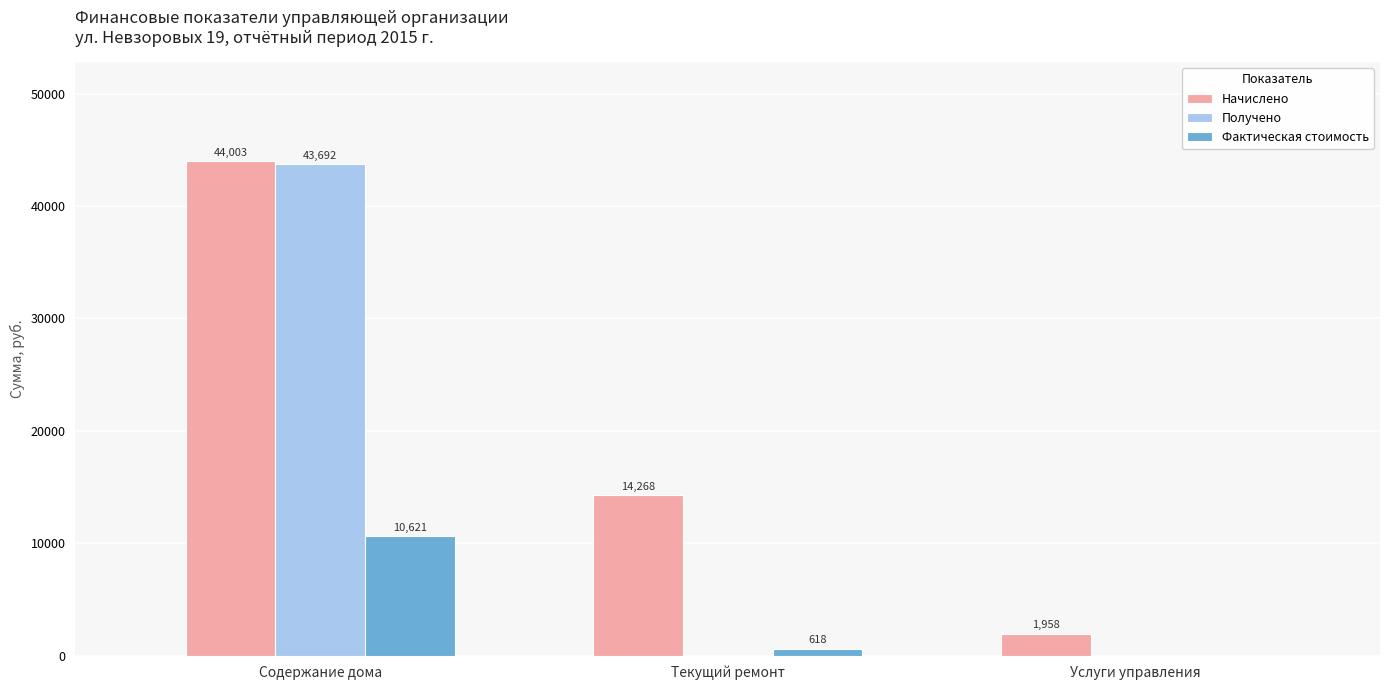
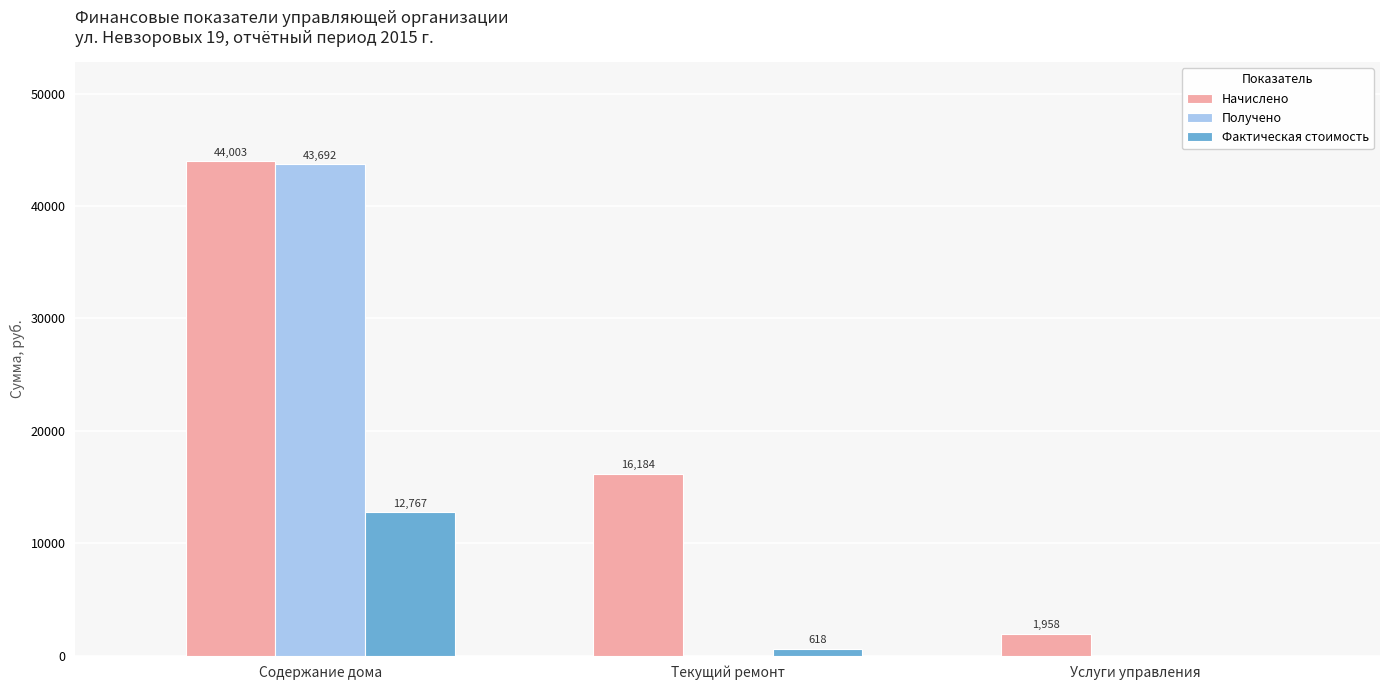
  {
    "Начислено": {
      "Содержание дома": "44,003",
-     "Текущий ремонт": "14,268",
+     "Текущий ремонт": "16,184",
      "Услуги управления": "1,958"
    },
    "Получено": {
      "Содержание дома": "43,692"
    },
    "Фактическая стоимость": {
-     "Содержание дома": "10,621",
+     "Содержание дома": "12,767",
      "Текущий ремонт": "618"
    }
  }
